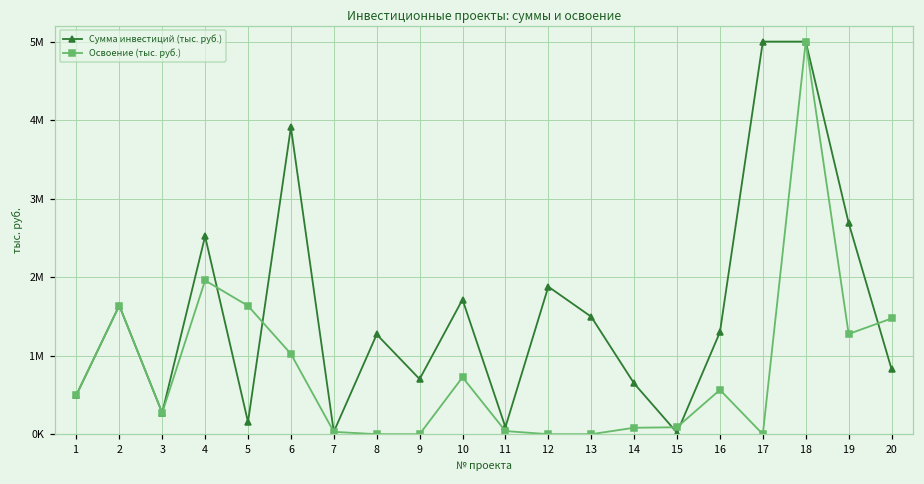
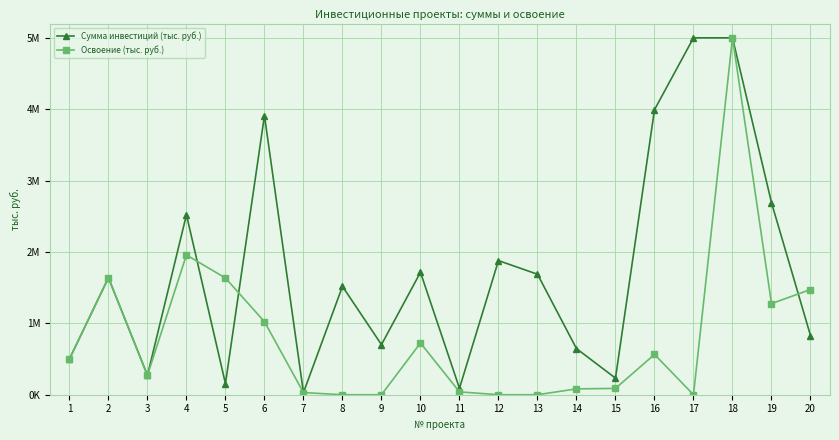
  {
    "Сумма инвестиций (тыс. руб.)": {
      "4": 2500000,
      "5": 200000,
      "6": 3900000,
-     "8": 1300000,
+     "8": 1500000,
      "9": 700000,
      "10": 1700000,
      "11": 100000,
      "12": 1900000,
-     "13": 1500000,
+     "13": 1700000,
      "14": 600000,
-     "15": 0,
-     "16": 1300000,
+     "15": 200000,
+     "16": 4000000,
      "17": 5000000,
      "19": 2700000,
      "20": 800000
    },
    "Освоение (тыс. руб.)": {
      "4": 2000000,
      "5": 1600000,
      "6": 1000000,
      "8": 0,
      "9": 0,
      "10": 700000,
      "11": 0,
      "12": 0,
      "13": 0,
      "14": 100000,
      "15": 100000,
      "16": 600000,
      "17": 0,
      "19": 1300000,
      "20": 1500000
    }
  }
